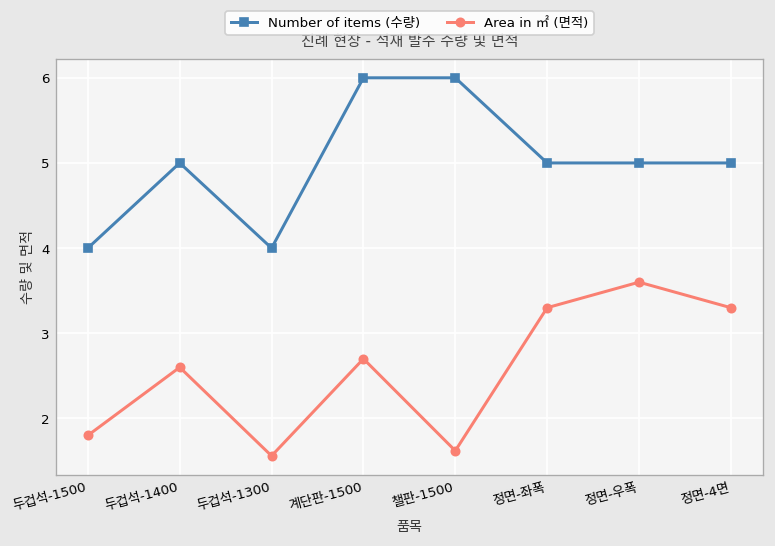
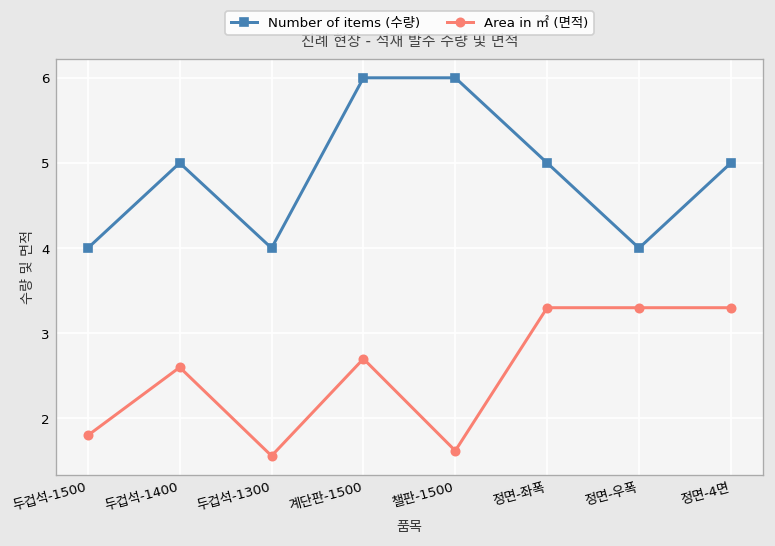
  {
    "Number of items (수량)": {
      "두겁석-1500": 4,
      "두겁석-1400": 5,
      "두겁석-1300": 4,
      "계단판-1500": 6,
      "챌판-1500": 6,
      "정면-좌폭": 5,
-     "정면-우폭": 5,
+     "정면-우폭": 4,
      "정면-4면": 5
    },
    "Area in ㎡ (면적)": {
      "두겁석-1500": 1.8,
      "두겁석-1400": 2.6,
      "두겁석-1300": 1.6,
      "계단판-1500": 2.7,
      "챌판-1500": 1.6,
      "정면-좌폭": 3.3,
-     "정면-우폭": 3.6,
+     "정면-우폭": 3.3,
      "정면-4면": 3.3
    }
  }
